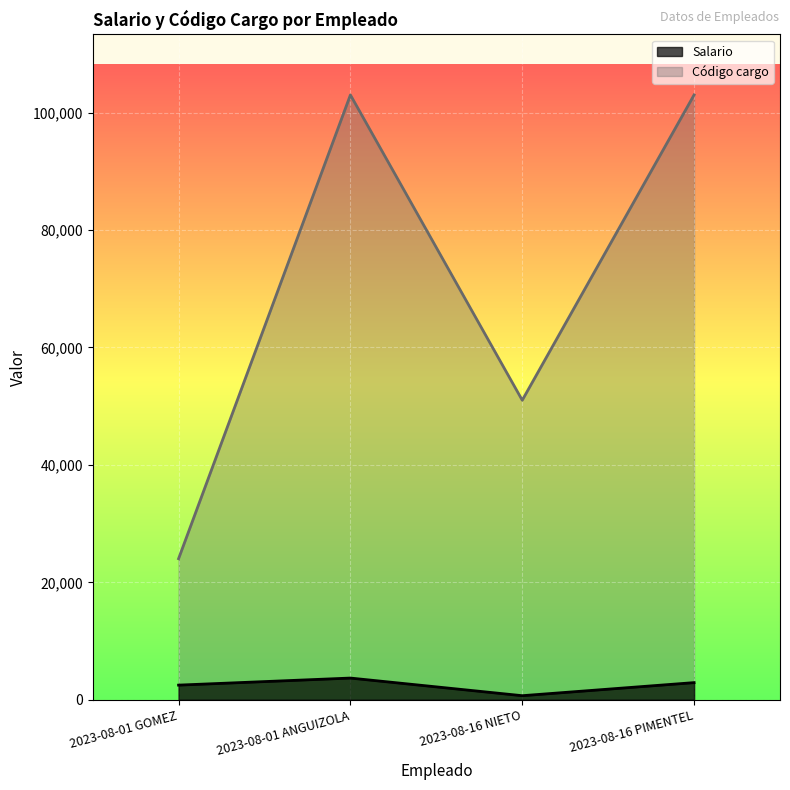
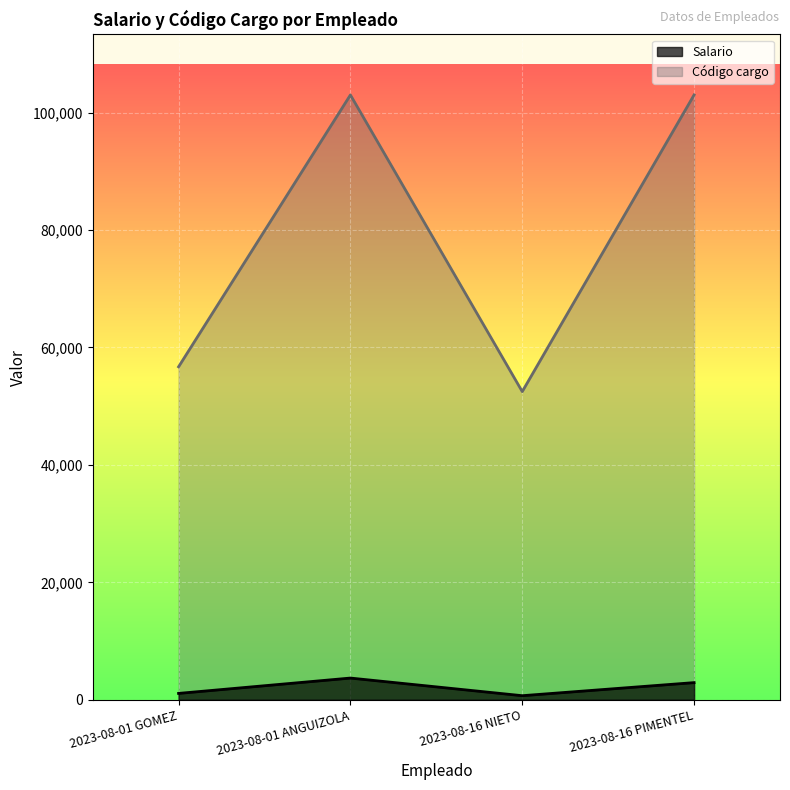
  {
    "Salario": {
-     "2023-08-01 GOMEZ": "3,000",
+     "2023-08-01 GOMEZ": "1,000",
      "2023-08-01 ANGUIZOLA": "4,000",
      "2023-08-16 NIETO": "1,000",
      "2023-08-16 PIMENTEL": "3,000"
    },
    "Código cargo": {
-     "2023-08-01 GOMEZ": "24,000",
+     "2023-08-01 GOMEZ": "57,000",
      "2023-08-01 ANGUIZOLA": "103,000",
-     "2023-08-16 NIETO": "51,000",
+     "2023-08-16 NIETO": "52,000",
      "2023-08-16 PIMENTEL": "103,000"
    }
  }
